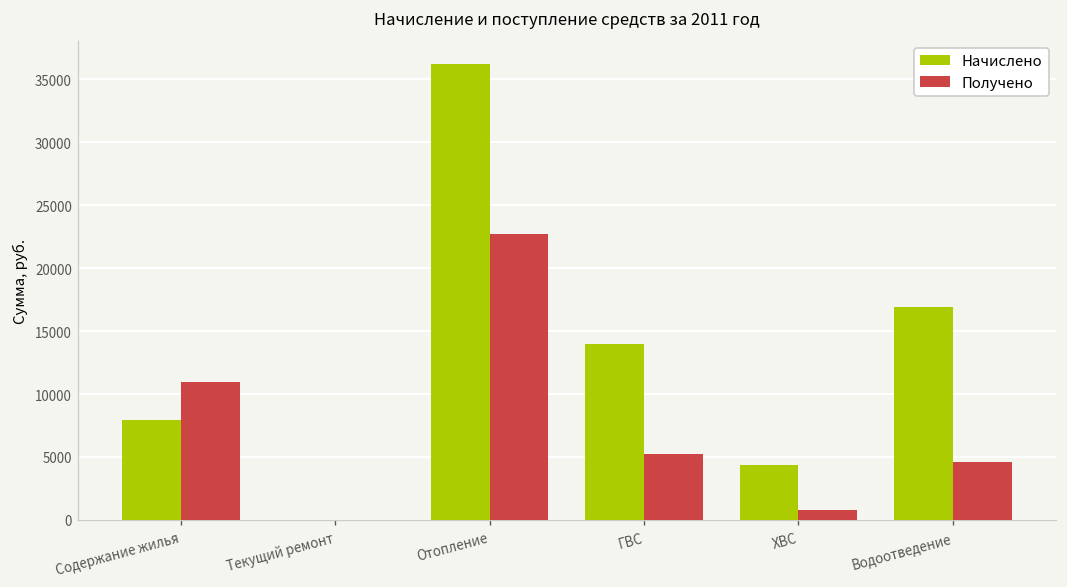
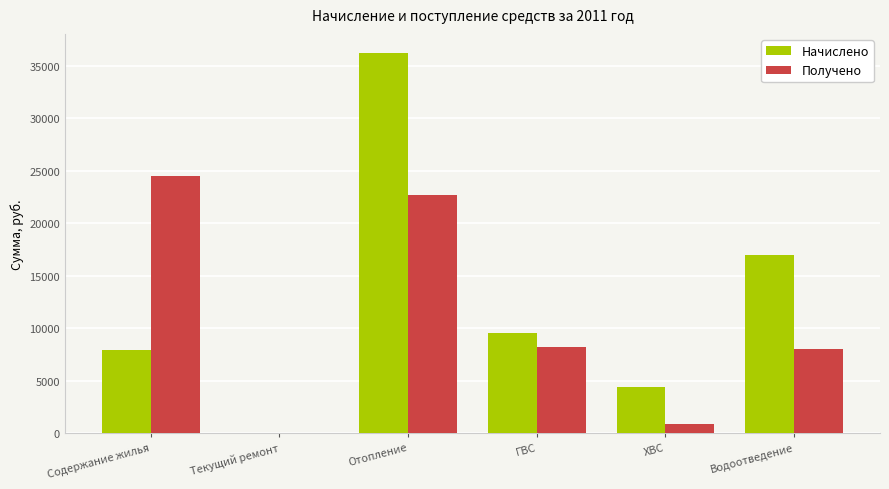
  {
    "Начислено": {
      "Содержание жилья": 8000,
      "Текущий ремонт": 0,
      "Отопление": 36200,
-     "ГВС": 14000,
+     "ГВС": 9500,
      "ХВС": 4400,
      "Водоотведение": 16900
    },
    "Получено": {
-     "Содержание жилья": 10900,
+     "Содержание жилья": 24500,
      "Текущий ремонт": 0,
      "Отопление": 22700,
-     "ГВС": 5200,
+     "ГВС": 8200,
      "ХВС": 800,
-     "Водоотведение": 4600
+     "Водоотведение": 8000
    }
  }
